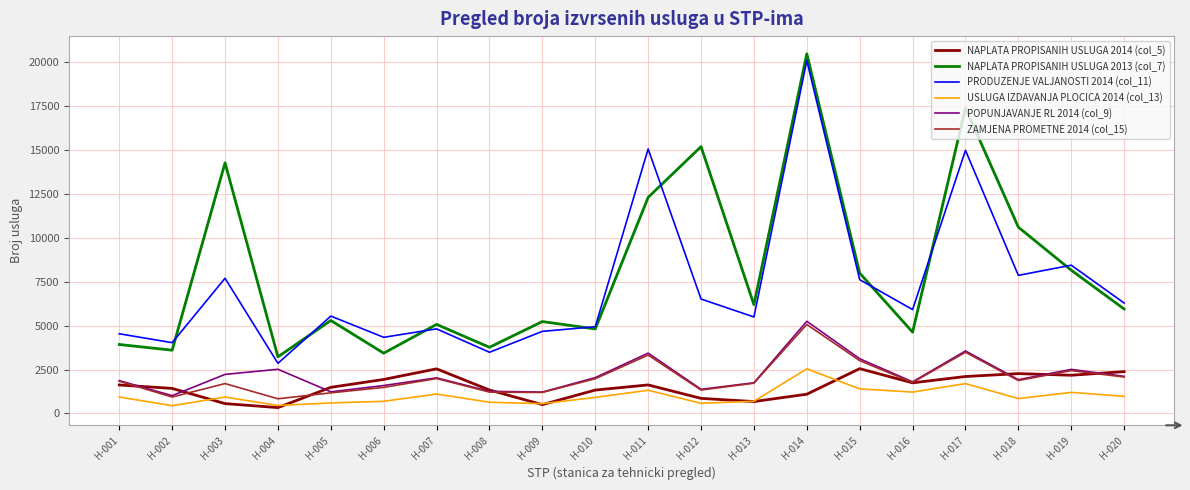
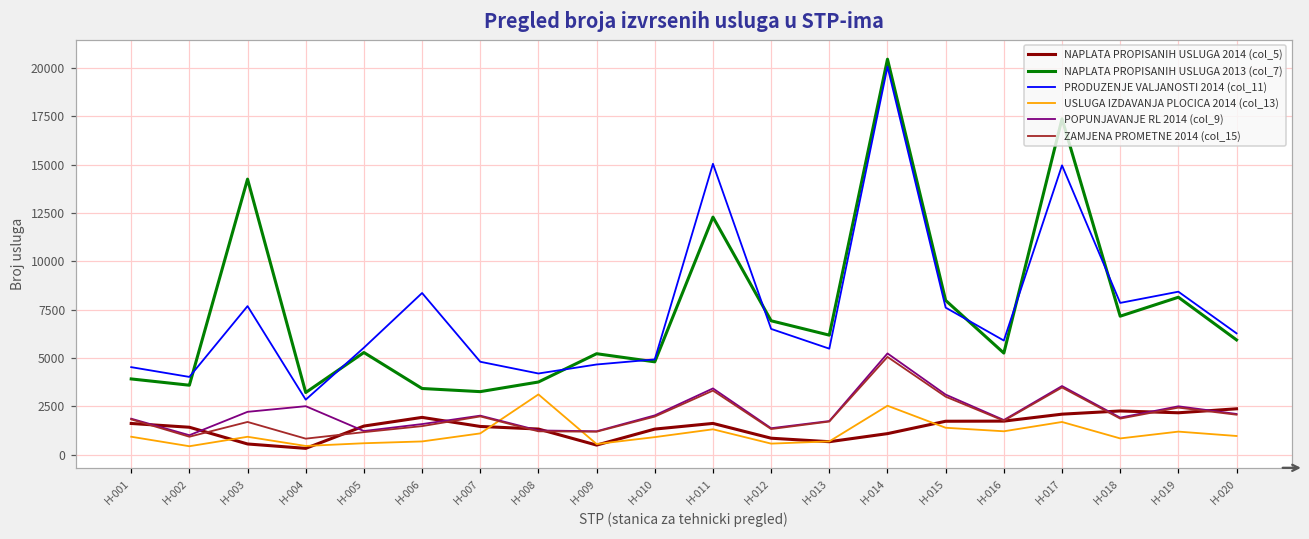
  {
    "NAPLATA PROPISANIH USLUGA 2014 (col_5)": {
      "H-001": 1600,
      "H-002": 1400,
      "H-003": 600,
      "H-005": 1500,
      "H-006": 1900,
-     "H-007": 2500,
+     "H-007": 1500,
      "H-010": 1300,
      "H-011": 1600,
      "H-012": 900,
      "H-014": 1100,
-     "H-015": 2500,
+     "H-015": 1700,
      "H-017": 2100,
      "H-018": 2300,
      "H-019": 2200,
      "H-020": 2400
    },
    "NAPLATA PROPISANIH USLUGA 2013 (col_7)": {
      "H-001": 3900,
      "H-002": 3600,
      "H-003": 14300,
      "H-004": 3200,
      "H-005": 5300,
      "H-006": 3400,
-     "H-007": 5100,
+     "H-007": 3300,
      "H-008": 3800,
      "H-009": 5200,
      "H-011": 12300,
-     "H-012": 15200,
+     "H-012": 6900,
      "H-013": 6200,
      "H-014": 20500,
      "H-015": 8000,
-     "H-016": 4600,
-     "H-018": 10600,
+     "H-016": 5300,
+     "H-018": 7200,
      "H-019": 8100,
      "H-020": 5900
    },
    "PRODUZENJE VALJANOSTI 2014 (col_11)": {
      "H-001": 4500,
      "H-002": 4000,
      "H-003": 7700,
      "H-004": 2900,
      "H-005": 5500,
-     "H-006": 4300,
+     "H-006": 8400,
      "H-007": 4800,
-     "H-008": 3500,
+     "H-008": 4200,
      "H-009": 4700,
      "H-011": 15000,
      "H-012": 6500,
      "H-013": 5500,
      "H-014": 20100,
      "H-015": 7600,
      "H-016": 5900,
      "H-017": 15000,
      "H-018": 7900,
      "H-019": 8400,
      "H-020": 6300
    },
    "USLUGA IZDAVANJA PLOCICA 2014 (col_13)": {
      "H-001": 900,
      "H-002": 400,
      "H-003": 900,
      "H-005": 600,
      "H-006": 700,
      "H-007": 1100,
-     "H-008": 600,
+     "H-008": 3100,
      "H-010": 900,
      "H-011": 1300,
      "H-012": 600,
      "H-014": 2500,
      "H-015": 1400,
      "H-016": 1200,
      "H-017": 1700,
      "H-018": 800,
      "H-019": 1200,
      "H-020": 1000
    },
    "POPUNJAVANJE RL 2014 (col_9)": {
      "H-003": 2200,
      "H-004": 2500,
      "H-014": 5200
    },
    "ZAMJENA PROMETNE 2014 (col_15)": {
      "H-003": 1700,
      "H-004": 800,
      "H-014": 5100
    }
  }
